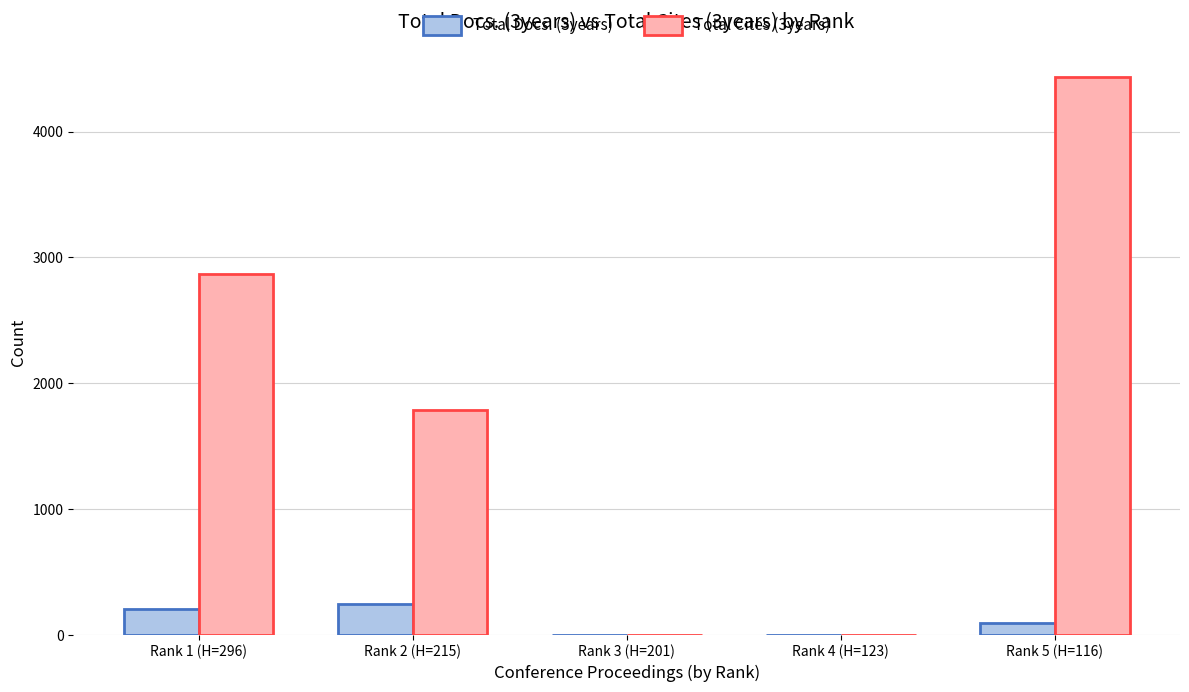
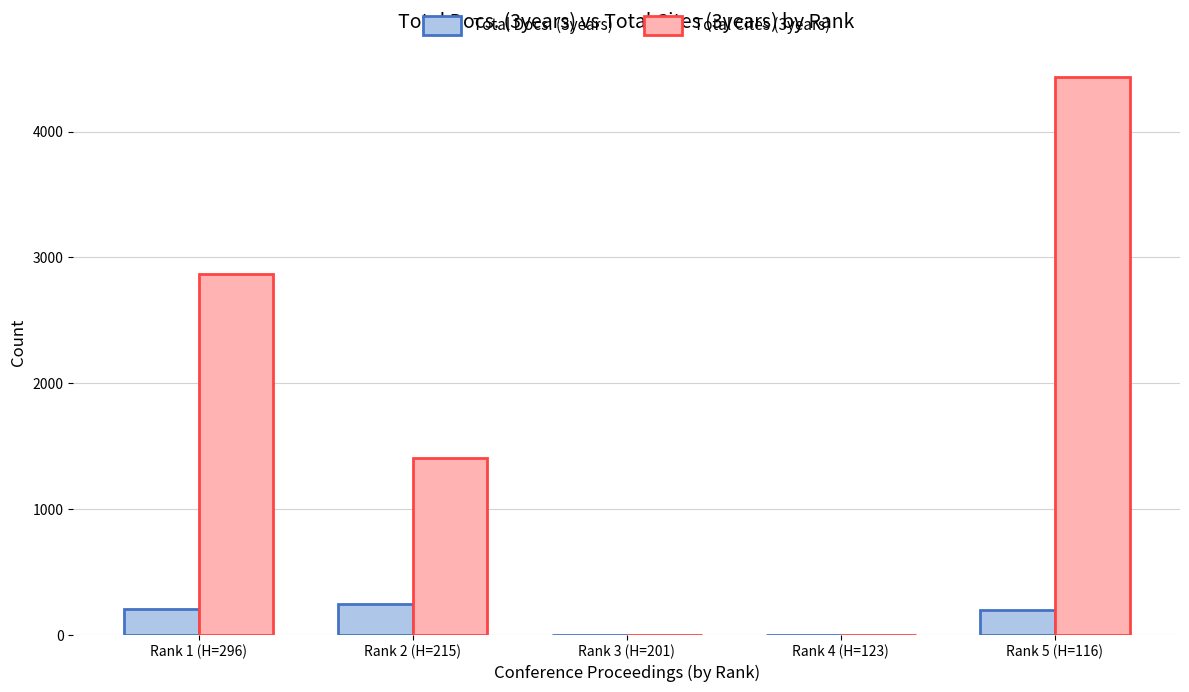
  {
    "Total Docs. (3years)": {
      "Rank 1 (H=296)": 210,
      "Rank 2 (H=215)": 240,
      "Rank 3 (H=201)": 0,
      "Rank 4 (H=123)": 0,
-     "Rank 5 (H=116)": 100
+     "Rank 5 (H=116)": 200
    },
    "Total Cites (3years)": {
      "Rank 1 (H=296)": 2870,
-     "Rank 2 (H=215)": 1790,
+     "Rank 2 (H=215)": 1410,
      "Rank 3 (H=201)": 0,
      "Rank 4 (H=123)": 0,
      "Rank 5 (H=116)": 4430
    }
  }
